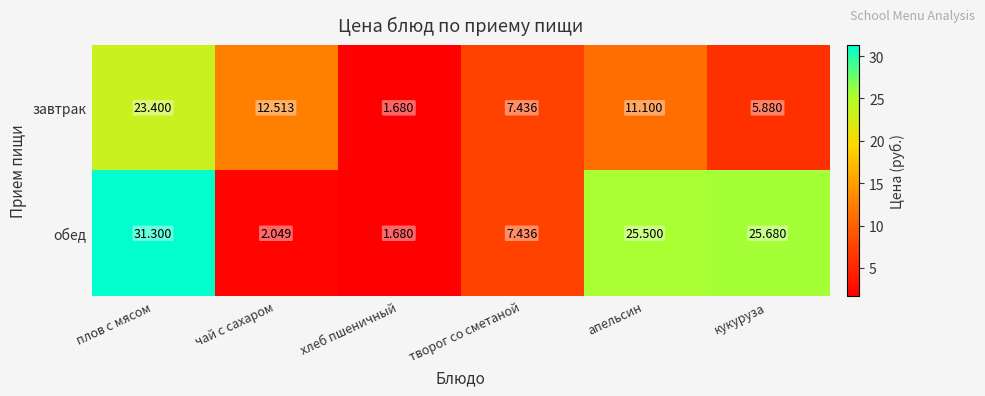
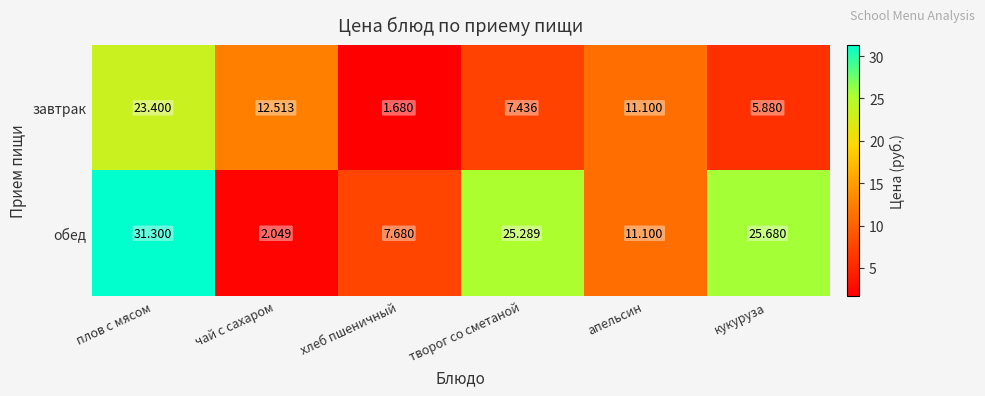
  {
    "обед": {
-     "хлеб пшеничный": 1.680,
-     "творог со сметаной": 7.436,
-     "апельсин": 25.500
+     "хлеб пшеничный": 7.680,
+     "творог со сметаной": 25.289,
+     "апельсин": 11.100
    }
  }
